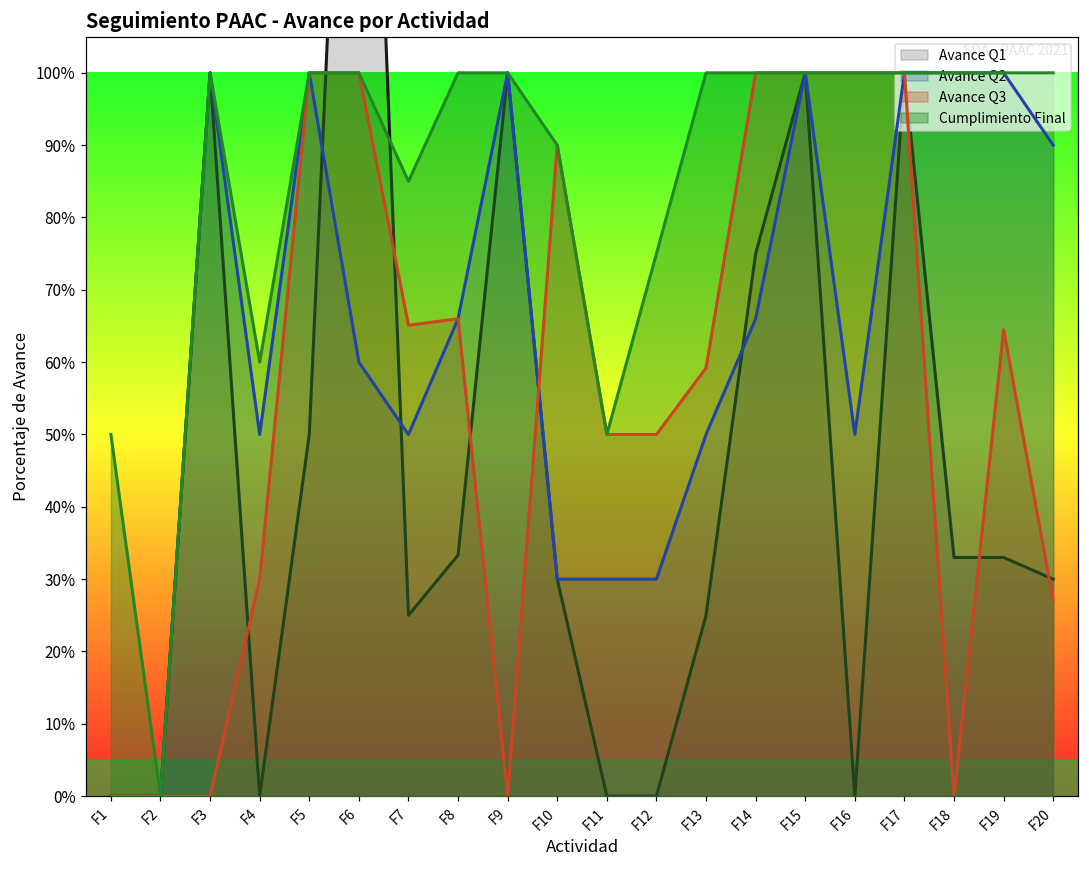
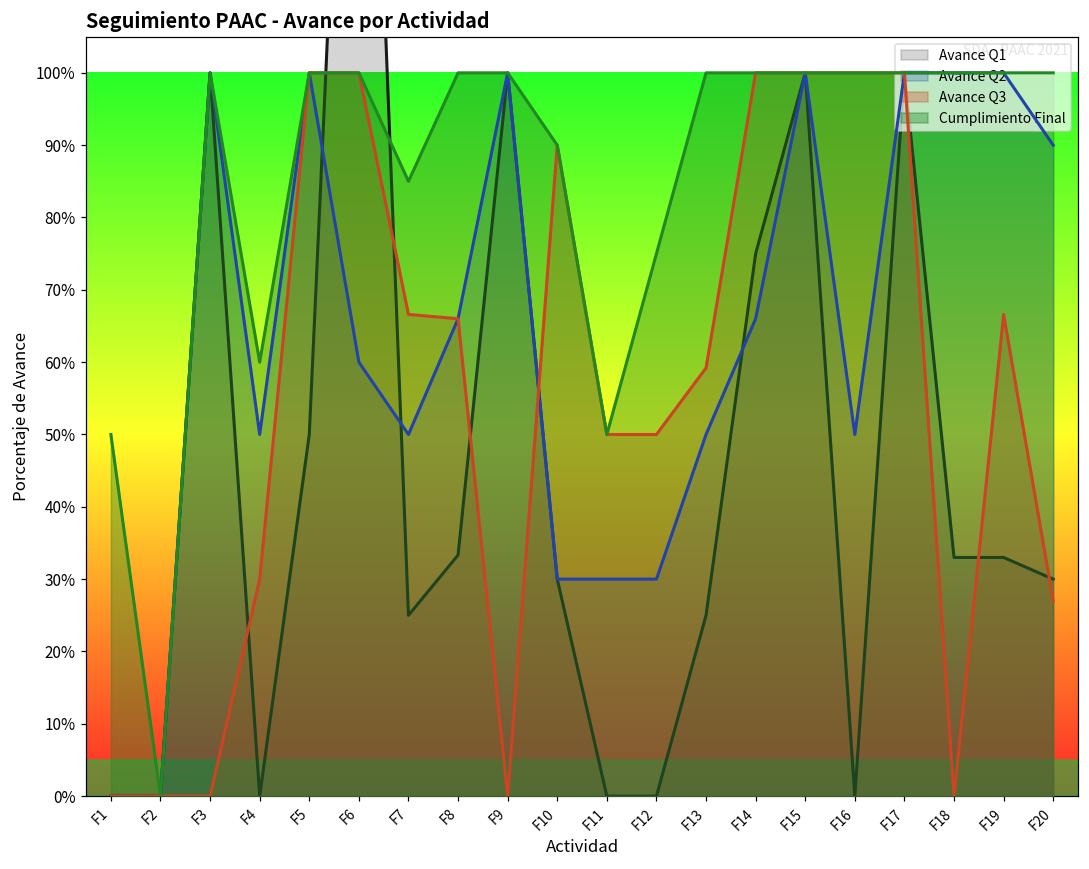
  {
    "Avance Q3": {
      "F4": "30%",
-     "F7": "65%",
+     "F7": "67%",
      "F12": "50%",
      "F13": "59%",
-     "F19": "65%",
+     "F19": "67%",
      "F20": "27%"
    },
    "Cumplimiento Final": {
      "F1": "50%",
      "F4": "60%",
      "F7": "85%",
      "F8": "100%",
      "F12": "75%",
      "F13": "100%"
    }
  }
